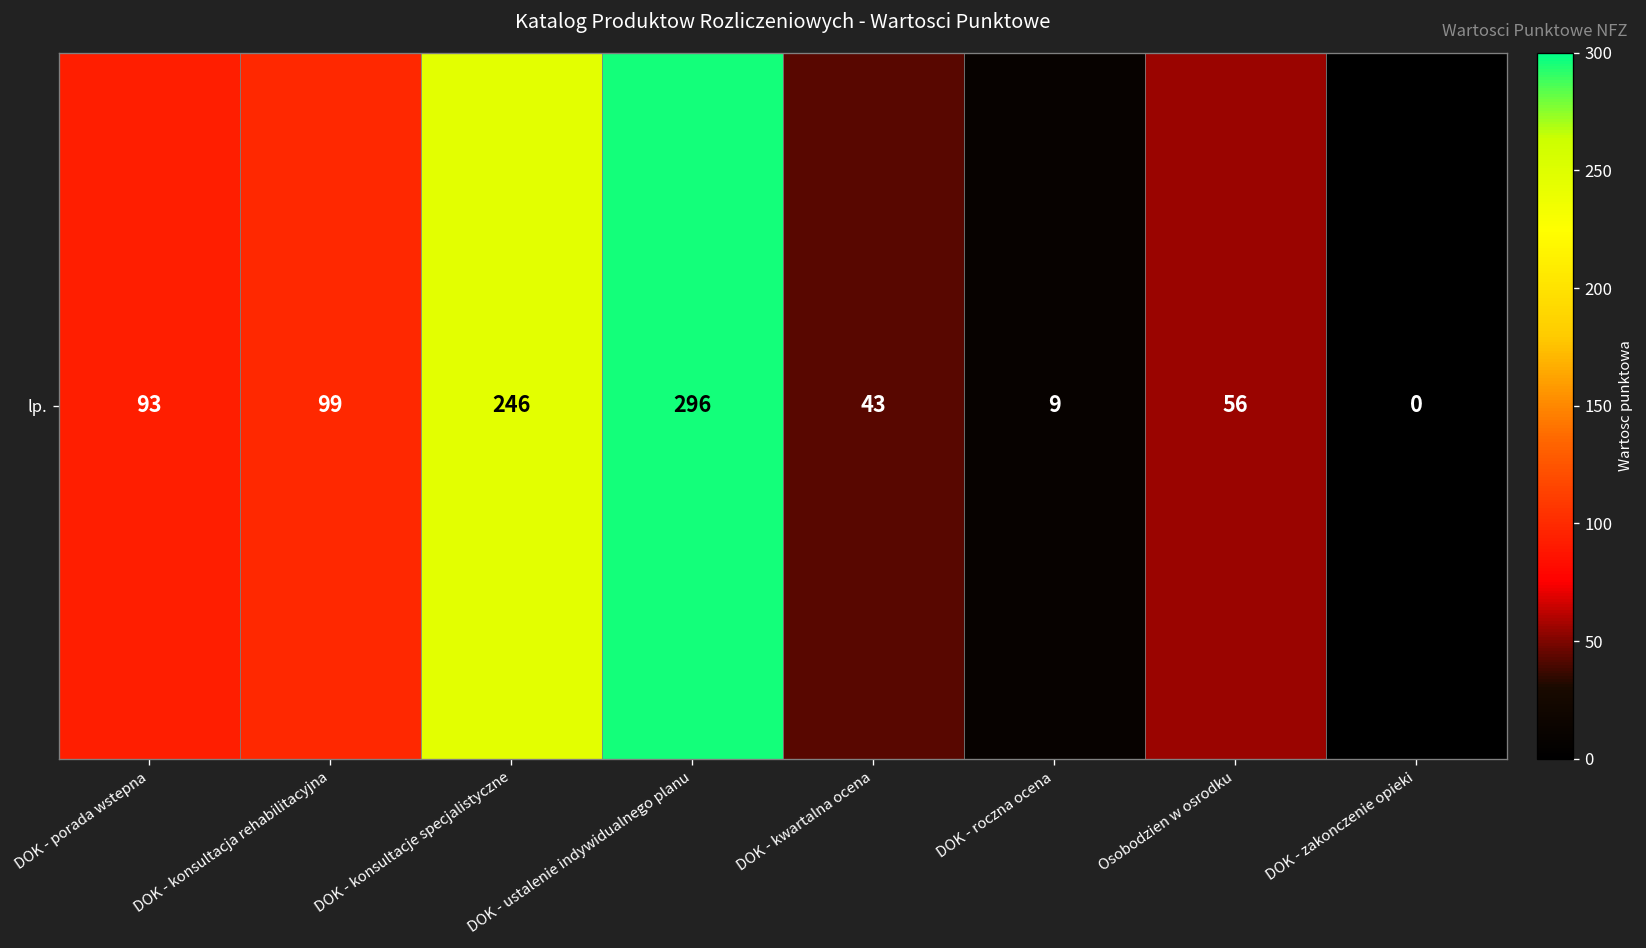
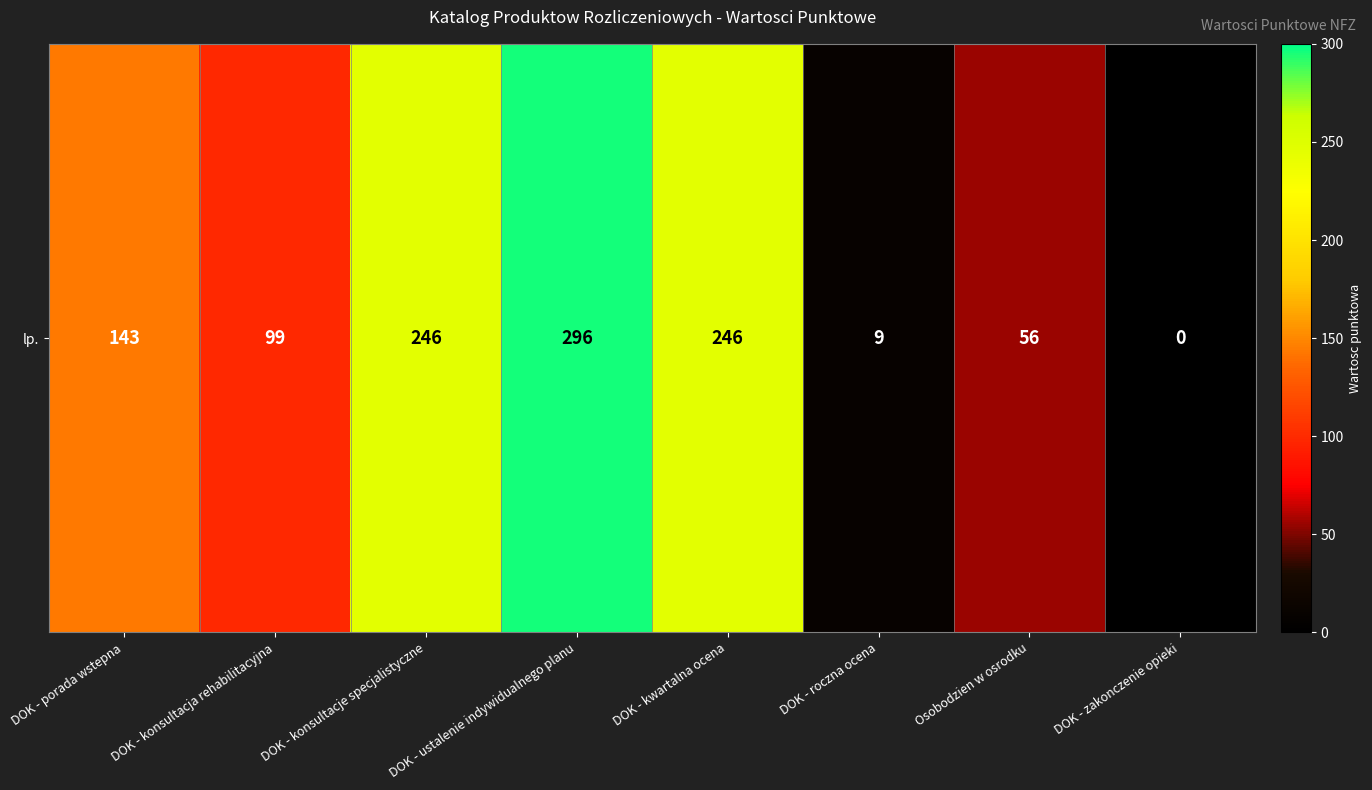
  {
    "lp.": {
-     "DOK - porada wstepna": 93,
+     "DOK - porada wstepna": 143,
      "DOK - konsultacja rehabilitacyjna": 99,
      "DOK - konsultacje specjalistyczne": 246,
      "DOK - ustalenie indywidualnego planu": 296,
-     "DOK - kwartalna ocena": 43,
+     "DOK - kwartalna ocena": 246,
      "DOK - roczna ocena": 9,
      "Osobodzien w osrodku": 56,
      "DOK - zakonczenie opieki": 0
    }
  }
